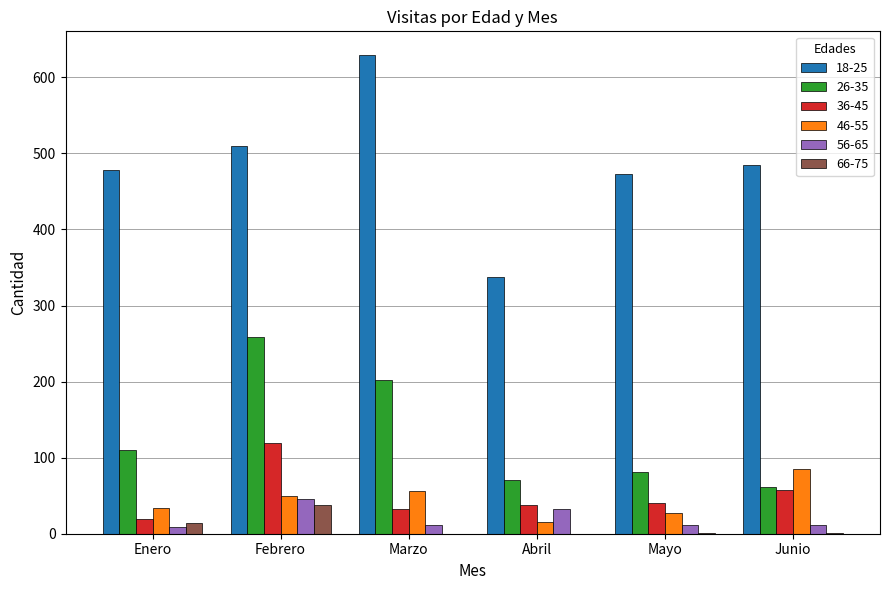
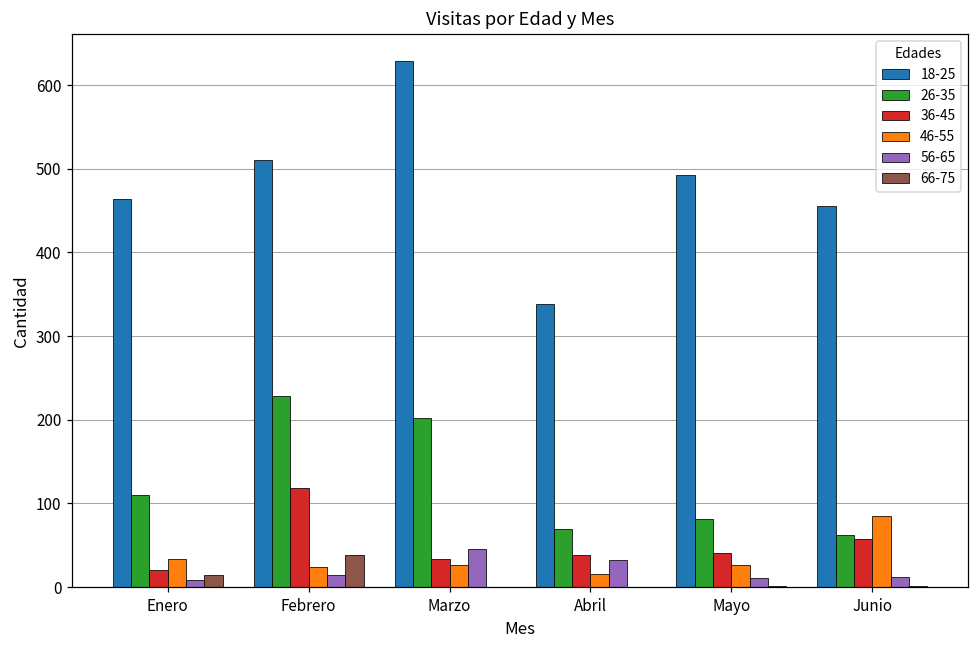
  {
    "18-25": {
-     "Enero": 480,
+     "Enero": 460,
      "Febrero": 510,
      "Marzo": 630,
      "Abril": 340,
-     "Mayo": 470,
-     "Junio": 490
+     "Mayo": 490,
+     "Junio": 460
    },
    "26-35": {
      "Enero": 110,
-     "Febrero": 260,
+     "Febrero": 230,
      "Marzo": 200,
      "Abril": 70,
      "Mayo": 80,
      "Junio": 60
    },
    "36-45": {
      "Enero": 20,
      "Febrero": 120,
      "Marzo": 30,
      "Abril": 40,
      "Mayo": 40,
      "Junio": 60
    },
    "46-55": {
      "Enero": 30,
-     "Febrero": 50,
-     "Marzo": 60,
+     "Febrero": 20,
+     "Marzo": 30,
      "Abril": 20,
      "Mayo": 30,
      "Junio": 90
    },
    "56-65": {
      "Enero": 10,
-     "Febrero": 50,
-     "Marzo": 10,
+     "Febrero": 20,
+     "Marzo": 50,
      "Abril": 30,
      "Mayo": 10,
      "Junio": 10
    },
    "66-75": {
      "Enero": 10,
      "Febrero": 40,
      "Marzo": 0,
      "Abril": 0
    }
  }
